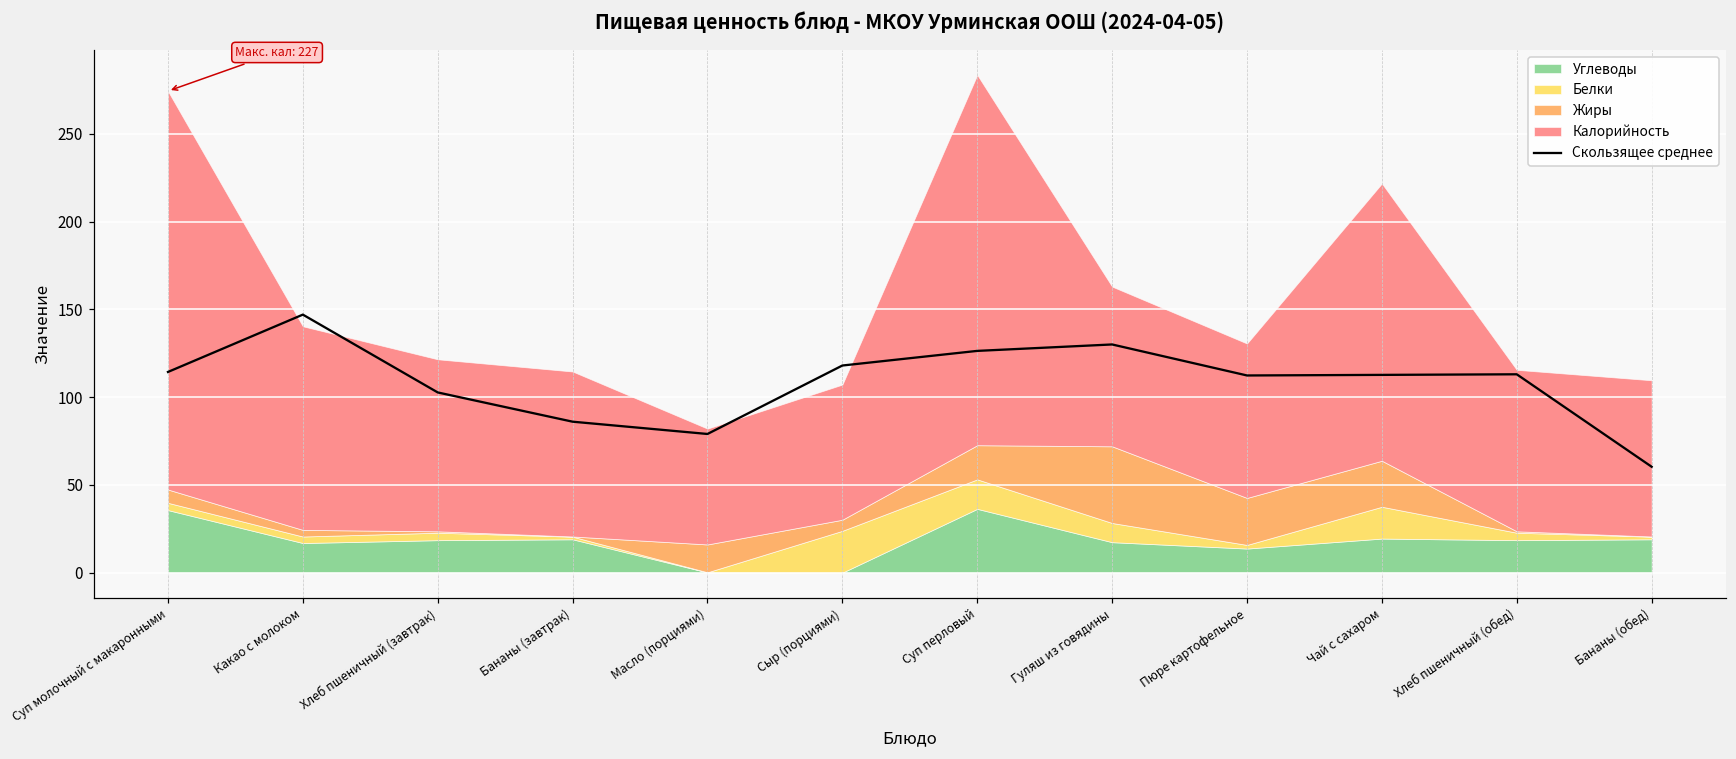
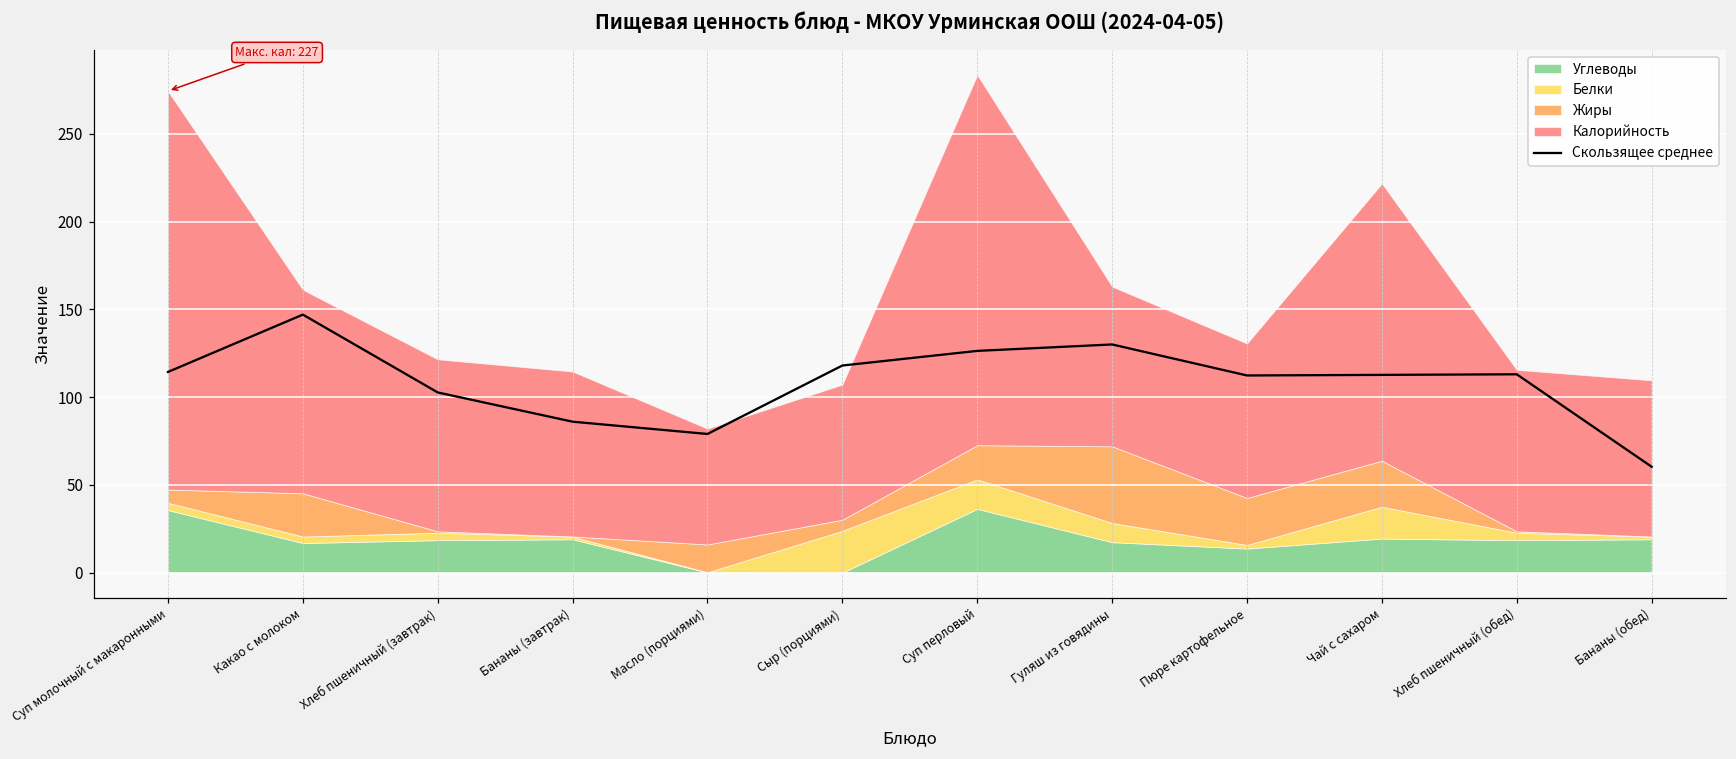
  {
    "Скользящее среднее": {
      "Суп молочный с макаронными": 114,
      "Какао с молоком": 147,
      "Хлеб пшеничный (завтрак)": 103,
      "Бананы (завтрак)": 86,
      "Масло (порциями)": 79,
      "Сыр (порциями)": 118,
      "Суп перловый": 126,
      "Гуляш из говядины": 130,
      "Пюре картофельное": 112,
      "Чай с сахаром": 113,
      "Хлеб пшеничный (обед)": 113,
      "Бананы (обед)": 60
    },
    "Углеводы": {
      "Суп молочный с макаронными": 36,
      "Какао с молоком": 17,
      "Хлеб пшеничный (завтрак)": 19,
      "Сыр (порциями)": 0,
      "Суп перловый": 36,
      "Гуляш из говядины": 17,
      "Пюре картофельное": 14,
      "Чай с сахаром": 19,
      "Хлеб пшеничный (обед)": 19
    },
    "Белки": {
      "Суп молочный с макаронными": 4,
      "Какао с молоком": 4,
      "Сыр (порциями)": 24,
      "Суп перловый": 17,
      "Гуляш из говядины": 11,
      "Пюре картофельное": 2,
      "Чай с сахаром": 18
    },
    "Жиры": {
      "Суп молочный с макаронными": 8,
-     "Какао с молоком": 4,
+     "Какао с молоком": 25,
      "Масло (порциями)": 16,
      "Сыр (порциями)": 6,
      "Суп перловый": 19,
      "Гуляш из говядины": 44,
      "Пюре картофельное": 27,
      "Чай с сахаром": 26
    },
    "Калорийность": {
      "Какао с молоком": 116,
      "Хлеб пшеничный (завтрак)": 98,
      "Бананы (завтрак)": 94,
      "Масло (порциями)": 66,
      "Сыр (порциями)": 77,
      "Суп перловый": 211,
      "Гуляш из говядины": 91,
      "Пюре картофельное": 88,
      "Чай с сахаром": 158,
      "Хлеб пшеничный (обед)": 92,
      "Бананы (обед)": 89
    }
  }
